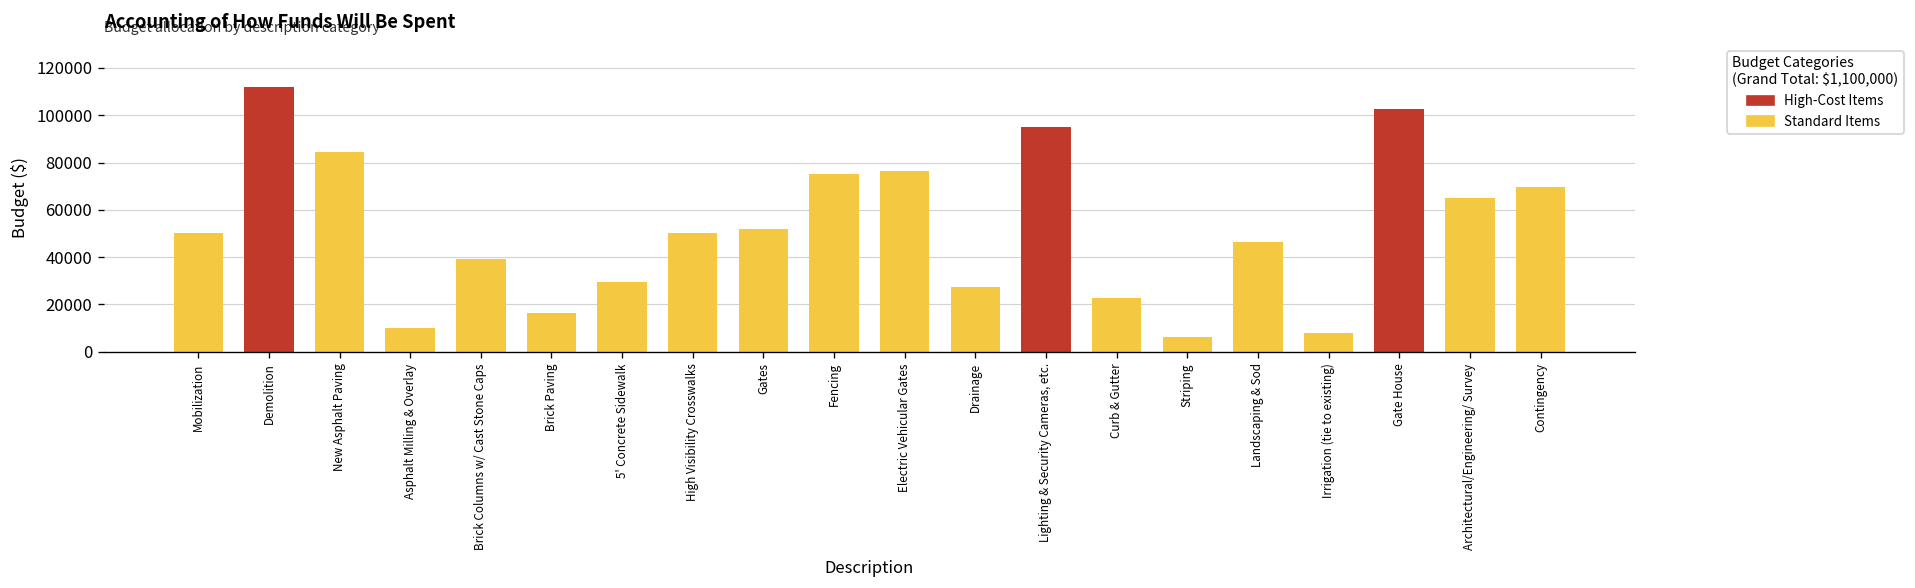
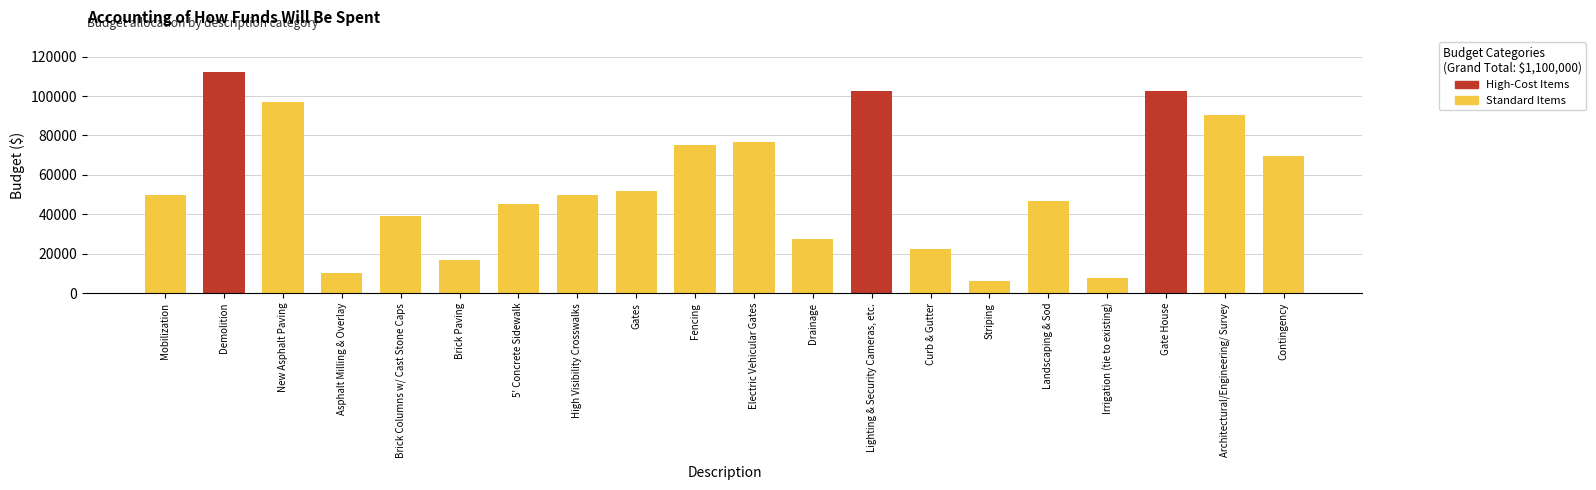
  {
    "Standard Items": {
      "Mobilization": 50000,
-     "New Asphalt Paving": 85000,
+     "New Asphalt Paving": 97000,
      "Asphalt Milling & Overlay": 10000,
      "Brick Columns w/ Cast Stone Caps": 39000,
      "Brick Paving": 17000,
-     "5' Concrete Sidewalk": 29000,
+     "5' Concrete Sidewalk": 45000,
      "High Visibility Crosswalks": 50000,
      "Gates": 52000,
      "Fencing": 75000,
      "Electric Vehicular Gates": 77000,
      "Drainage": 28000,
      "Curb & Gutter": 23000,
      "Striping": 6000,
      "Landscaping & Sod": 47000,
      "Irrigation (tie to existing)": 8000,
-     "Architectural/Engineering/ Survey": 65000,
+     "Architectural/Engineering/ Survey": 90000,
      "Contingency": 70000
    },
    "High-Cost Items": {
      "Demolition": 112000,
-     "Lighting & Security Cameras, etc.": 95000,
+     "Lighting & Security Cameras, etc.": 103000,
      "Gate House": 103000
    }
  }
